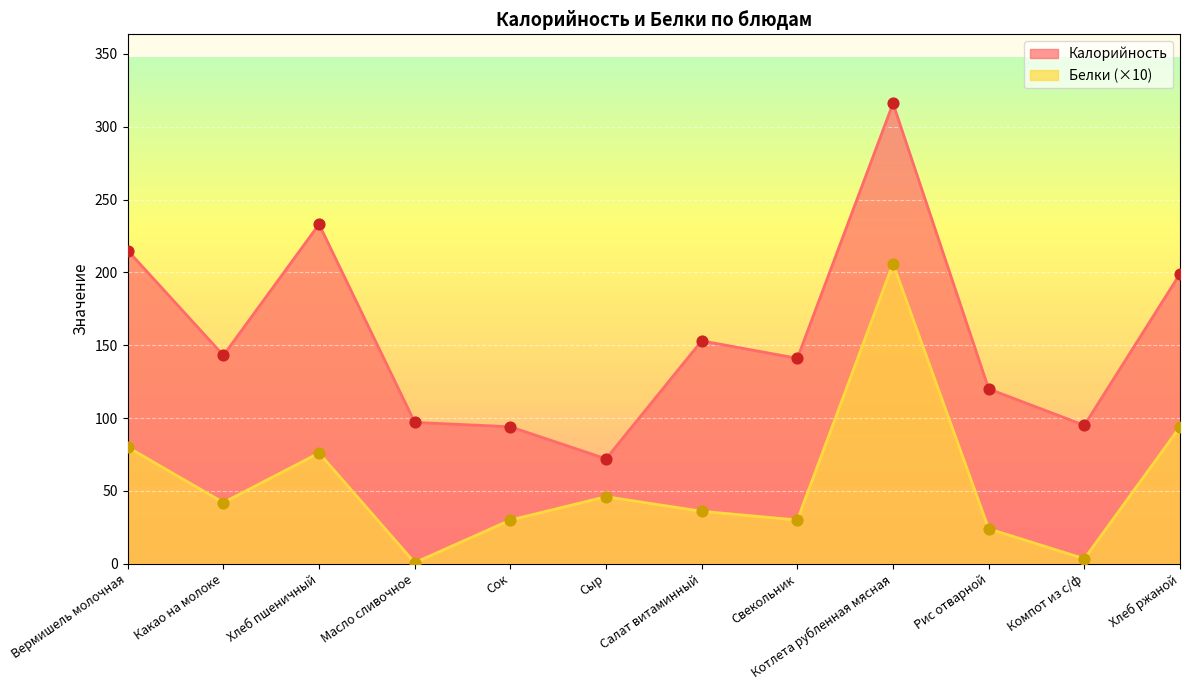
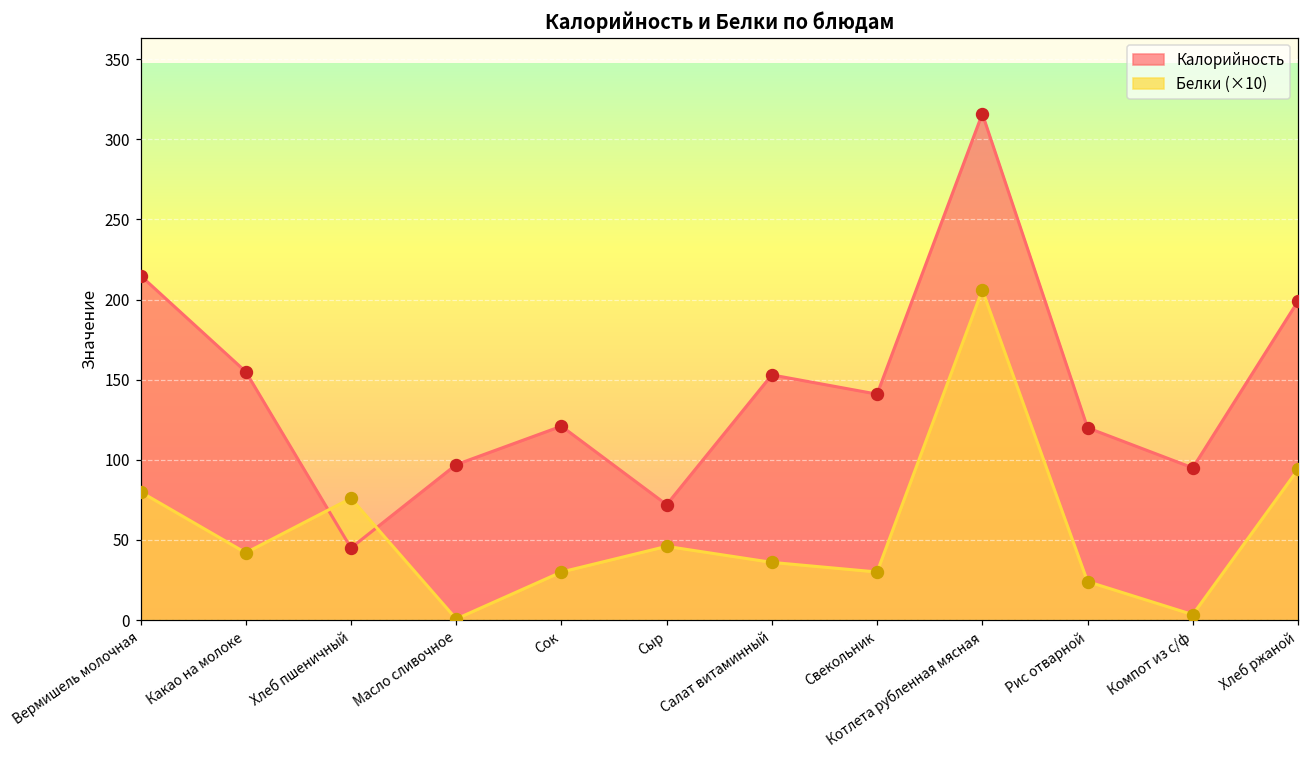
  {
    "Калорийность": {
      "Вермишель молочная": 215,
-     "Какао на молоке": 143,
-     "Хлеб пшеничный": 233,
+     "Какао на молоке": 155,
+     "Хлеб пшеничный": 45,
      "Масло сливочное": 97,
-     "Сок": 94,
+     "Сок": 121,
      "Сыр": 72,
      "Салат витаминный": 153,
      "Свекольник": 141,
      "Котлета рубленная мясная": 316,
      "Рис отварной": 120,
      "Компот из с/ф": 95,
      "Хлеб ржаной": 199
    },
    "Белки (×10)": {
      "Вермишель молочная": 80,
      "Какао на молоке": 42,
      "Хлеб пшеничный": 76,
      "Масло сливочное": 1,
      "Сок": 30,
      "Сыр": 46,
      "Салат витаминный": 36,
      "Свекольник": 30,
      "Котлета рубленная мясная": 206,
      "Рис отварной": 24,
      "Компот из с/ф": 3,
      "Хлеб ржаной": 94
    }
  }
